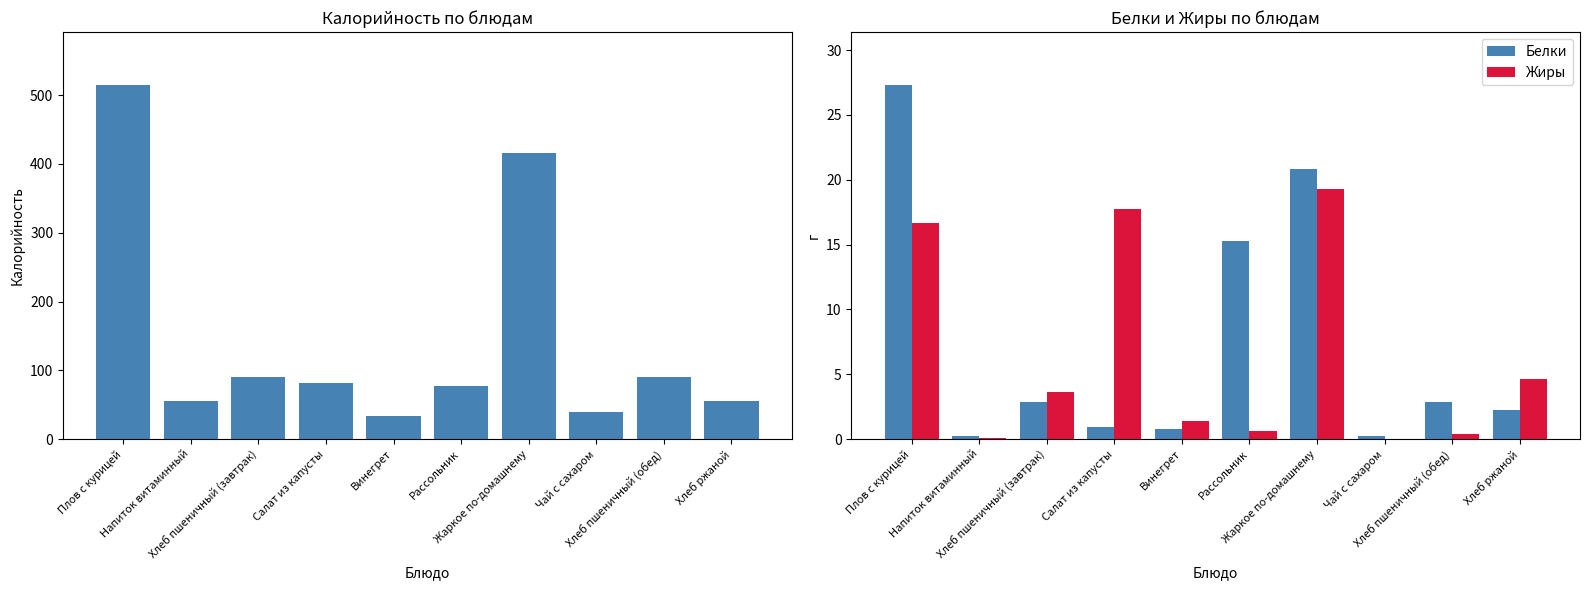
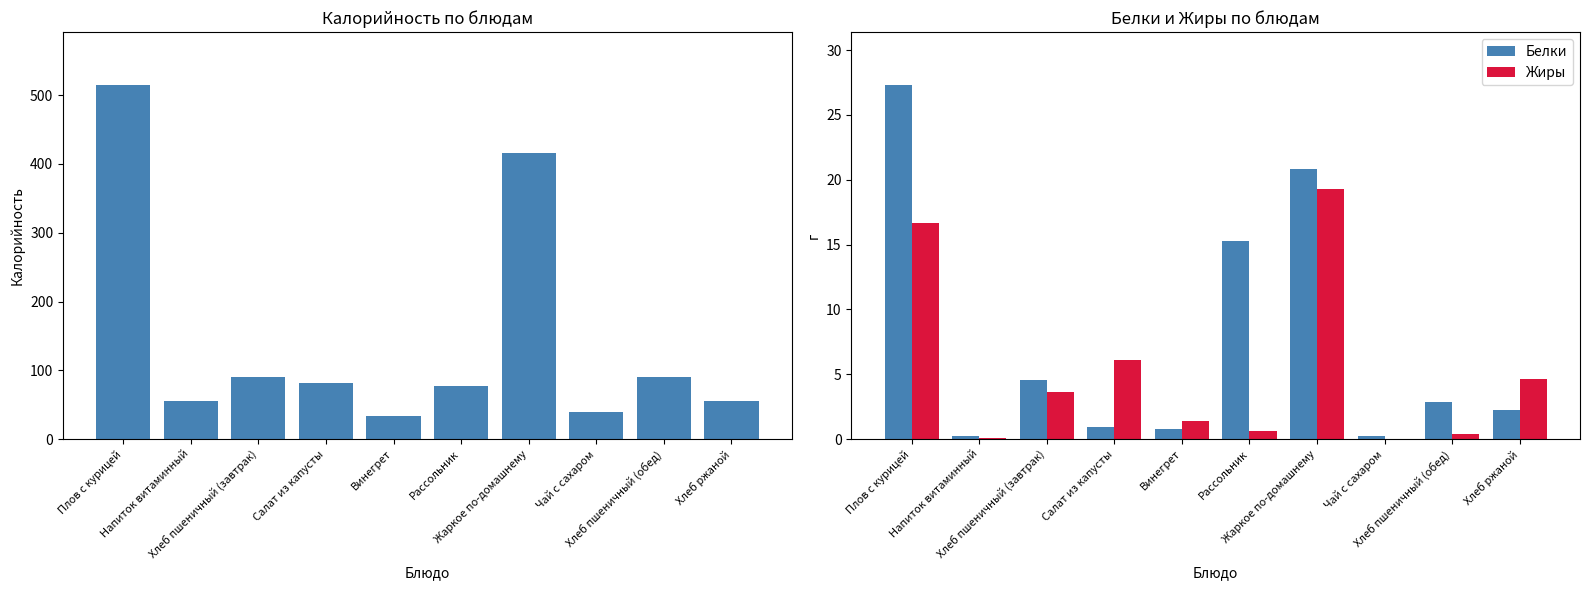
  {
    "Калорийность по блюдам": {
      "Плов с курицей": 510,
      "Напиток витаминный": 50,
      "Хлеб пшеничный (завтрак)": 90,
      "Салат из капусты": 80,
      "Винегрет": 30,
      "Рассольник": 80,
      "Жаркое по-домашнему": 420,
      "Чай с сахаром": 40,
      "Хлеб пшеничный (обед)": 90,
      "Хлеб ржаной": 50
    },
    "Белки и Жиры по блюдам": {
      "Белки": {
        "Плов с курицей": 27.3,
        "Напиток витаминный": 0.2,
-       "Хлеб пшеничный (завтрак)": 2.9,
+       "Хлеб пшеничный (завтрак)": 4.5,
        "Салат из капусты": 1.0,
        "Винегрет": 0.8,
        "Рассольник": 15.3,
        "Жаркое по-домашнему": 20.8,
        "Чай с сахаром": 0.2,
        "Хлеб пшеничный (обед)": 2.9,
        "Хлеб ржаной": 2.3
      },
      "Жиры": {
        "Плов с курицей": 16.7,
        "Хлеб пшеничный (завтрак)": 3.7,
-       "Салат из капусты": 17.8,
+       "Салат из капусты": 6.1,
        "Винегрет": 1.4,
        "Рассольник": 0.6,
        "Жаркое по-домашнему": 19.3,
        "Чай с сахаром": 0.0,
        "Хлеб пшеничный (обед)": 0.4,
        "Хлеб ржаной": 4.6
      }
    }
  }
